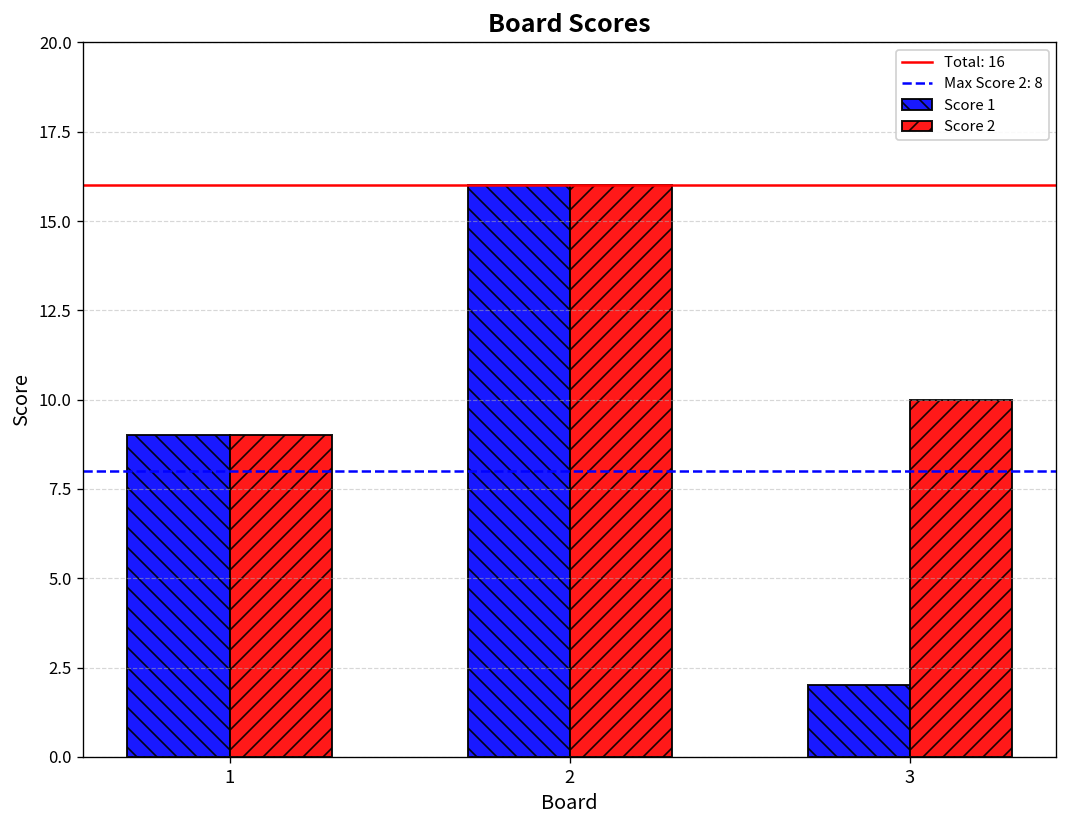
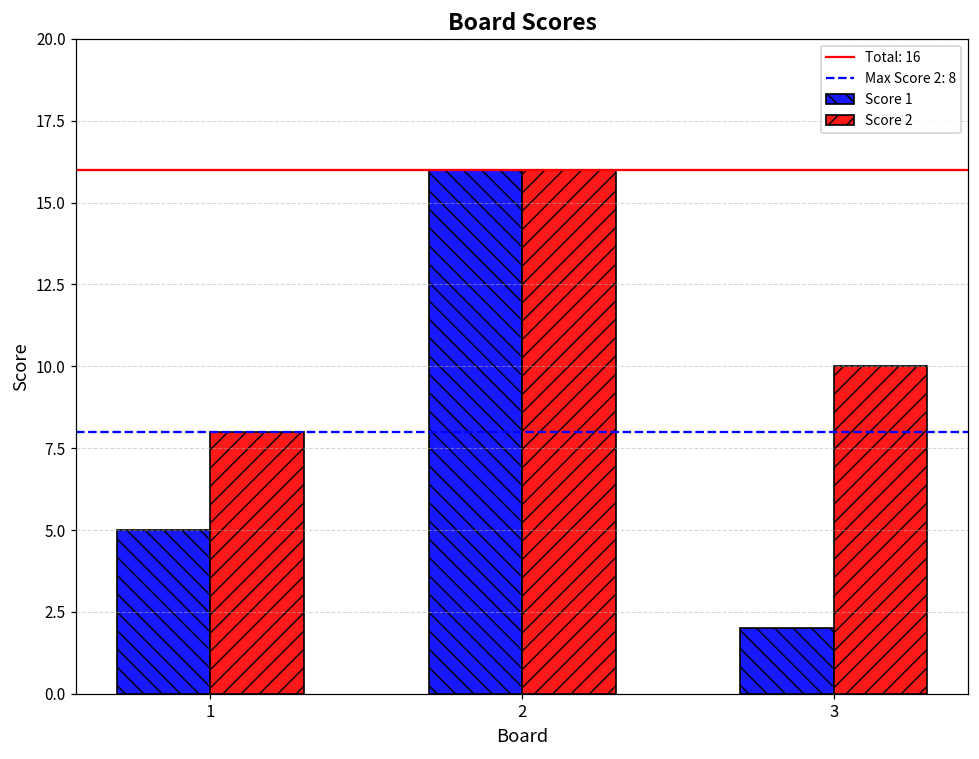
  {
    "Score 1": {
-     "1": 9,
+     "1": 5,
      "2": 16,
      "3": 2
    },
    "Score 2": {
-     "1": 9,
+     "1": 8,
      "2": 16,
      "3": 10
    }
  }
